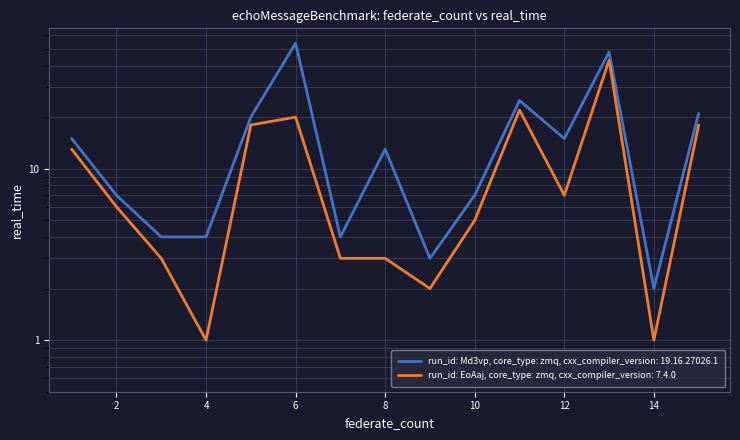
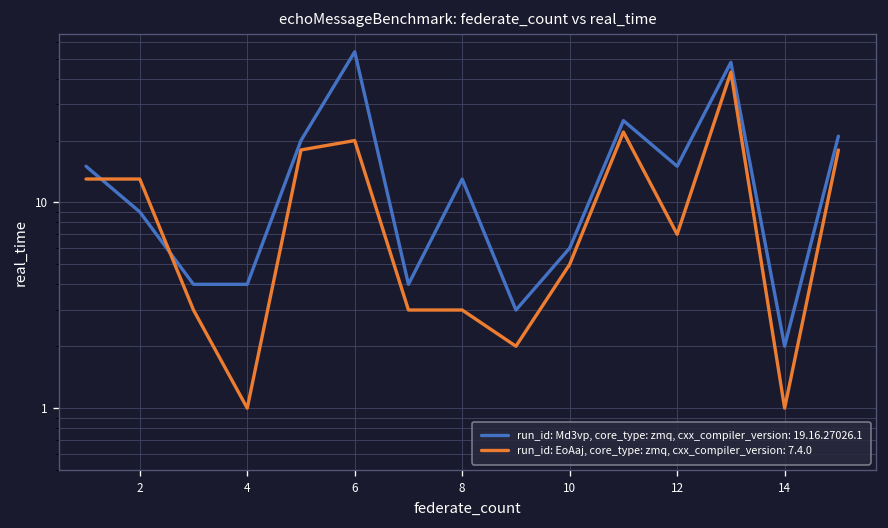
  {
    "run_id: Md3vp, core_type: zmq, cxx_compiler_version: 19.16.27026.1": {
-     "2": 7,
+     "2": 9,
      "4": 4,
      "6": 54,
      "8": 13,
-     "10": 7,
+     "10": 6,
      "12": 15,
      "14": 2
    },
    "run_id: EoAaj, core_type: zmq, cxx_compiler_version: 7.4.0": {
-     "2": 6,
+     "2": 13,
      "4": 1,
      "6": 20,
      "8": 3,
      "10": 5,
      "12": 7,
      "14": 1
    }
  }
